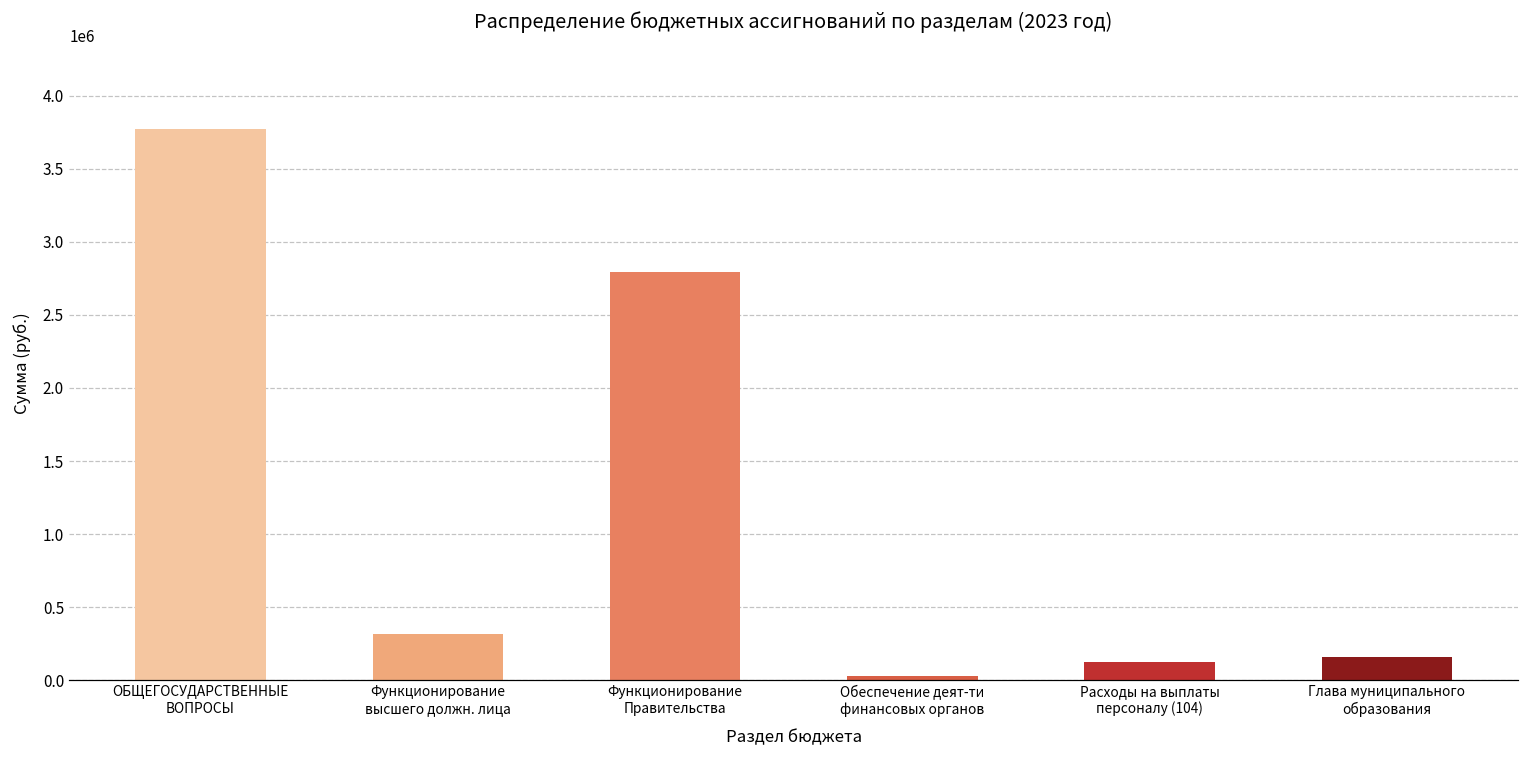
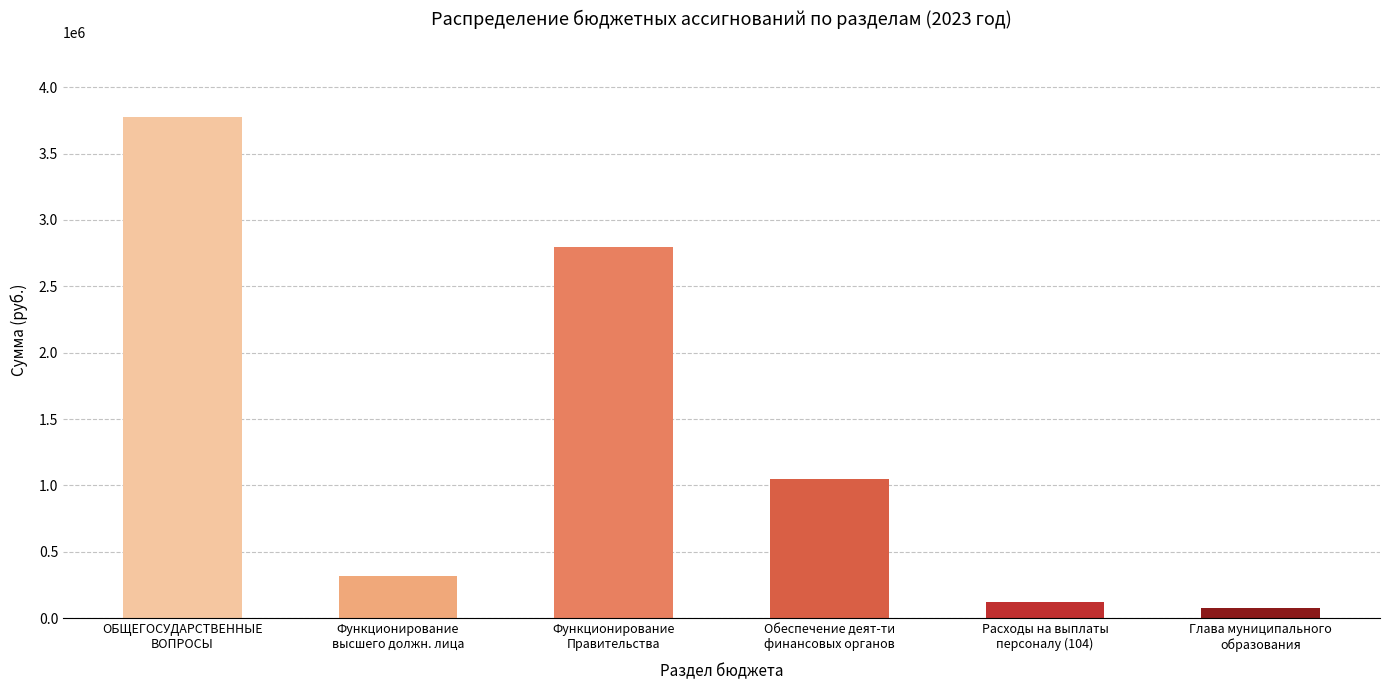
  {
    "ОБЩЕГОСУДАРСТВЕННЫЕ ВОПРОСЫ": 3780000,
    "Функционирование высшего должн. лица": 320000,
    "Функционирование Правительства": 2790000,
-   "Обеспечение деят-ти финансовых органов": 30000,
+   "Обеспечение деят-ти финансовых органов": 1050000,
    "Расходы на выплаты персоналу (104)": 120000,
-   "Глава муниципального образования": 160000
+   "Глава муниципального образования": 80000
  }
